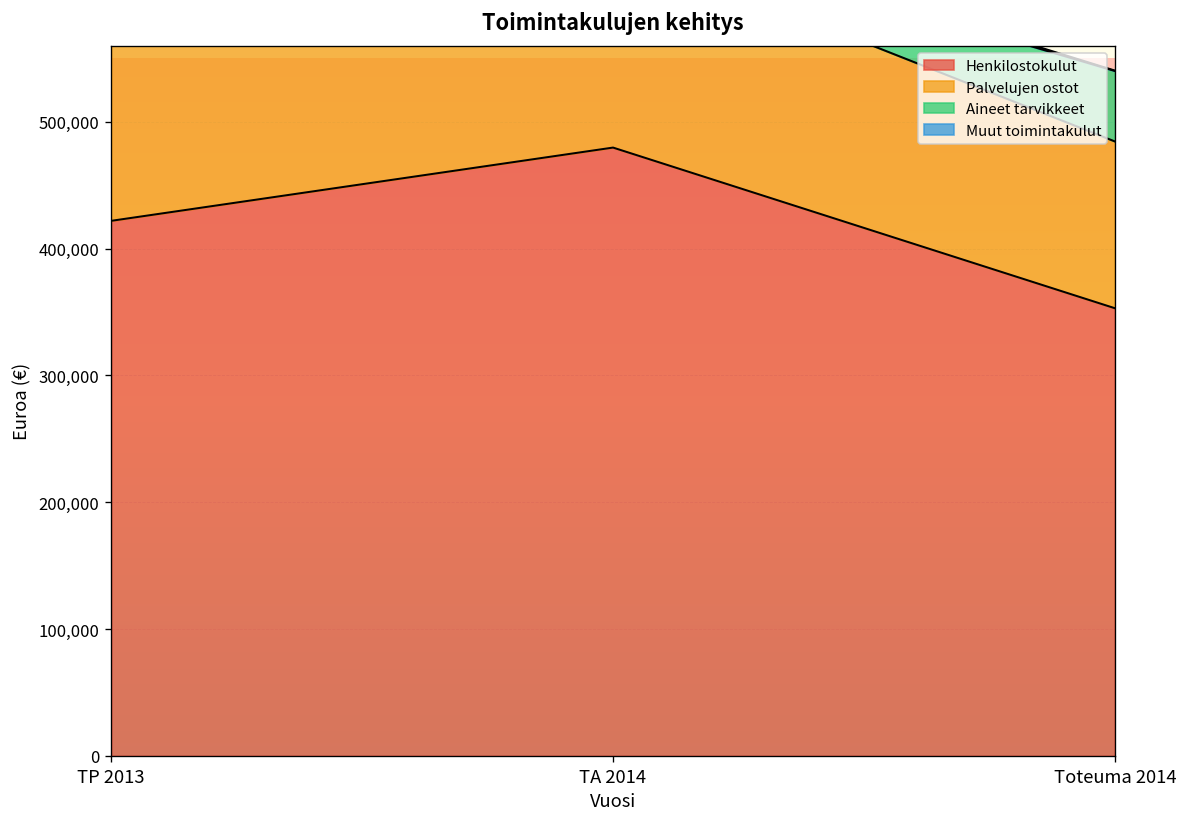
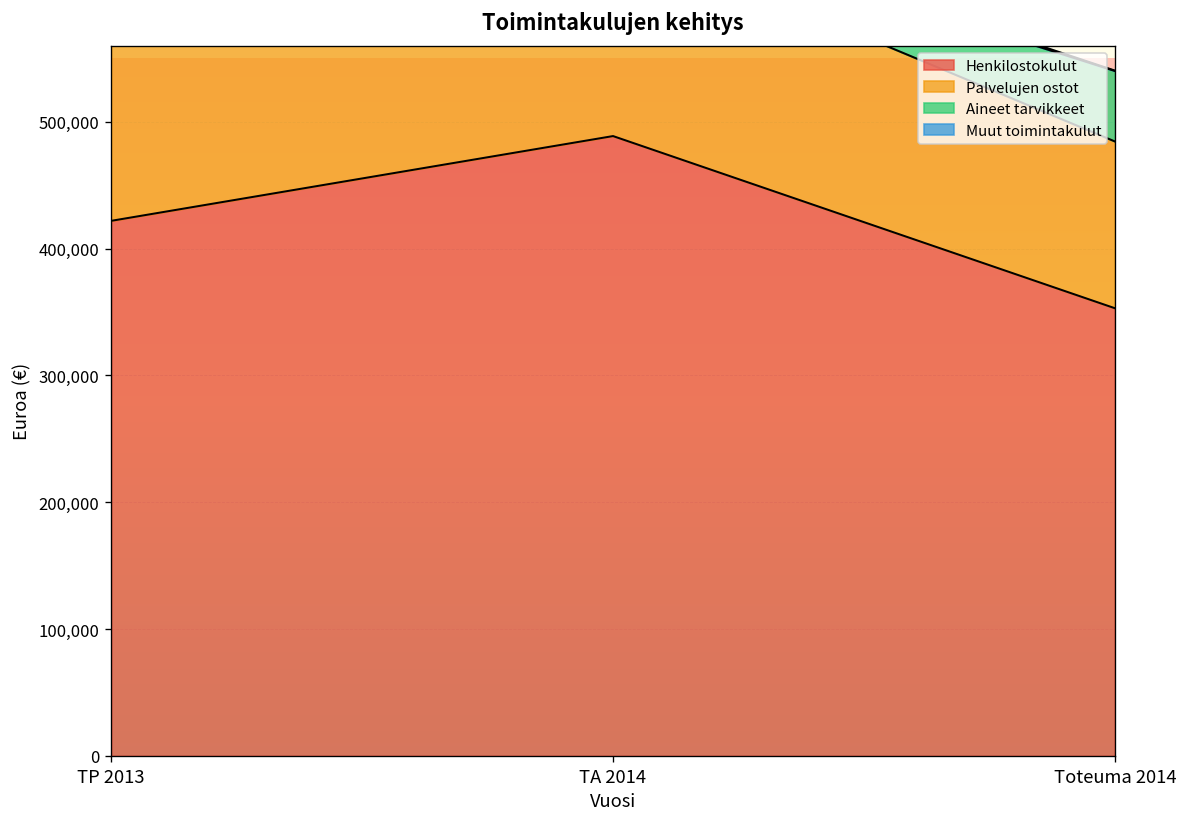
  {
    "Henkilostokulut": {
      "TP 2013": "422,000",
-     "TA 2014": "480,000",
+     "TA 2014": "489,000",
      "Toteuma 2014": "353,000"
    },
    "Palvelujen ostot": {
      "Toteuma 2014": "132,000"
    }
  }
